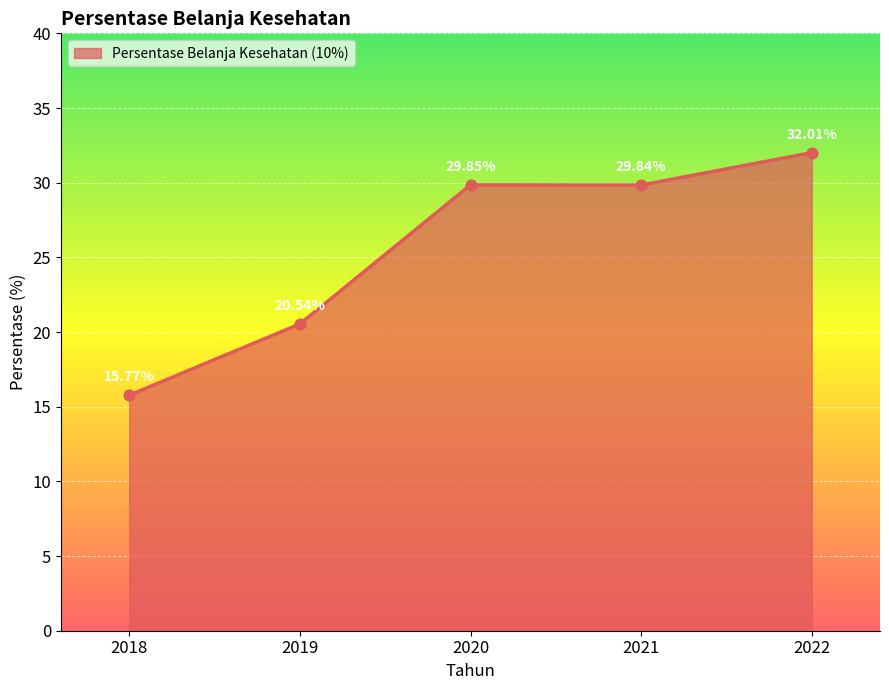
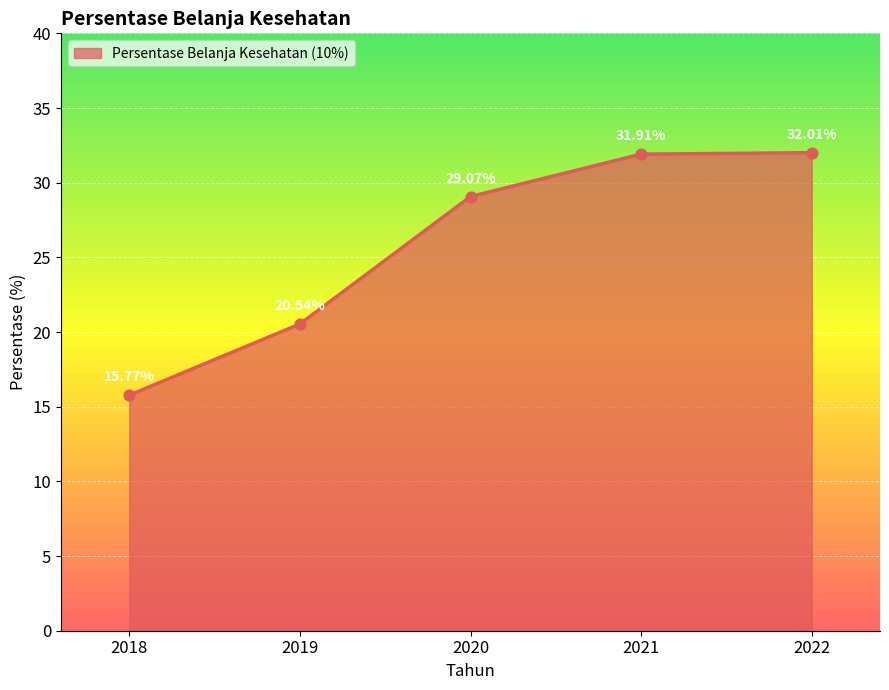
  {
    "2018": "15.77%",
    "2019": "20.54%",
-   "2020": "29.85%",
-   "2021": "29.84%",
+   "2020": "29.07%",
+   "2021": "31.91%",
    "2022": "32.01%"
  }
